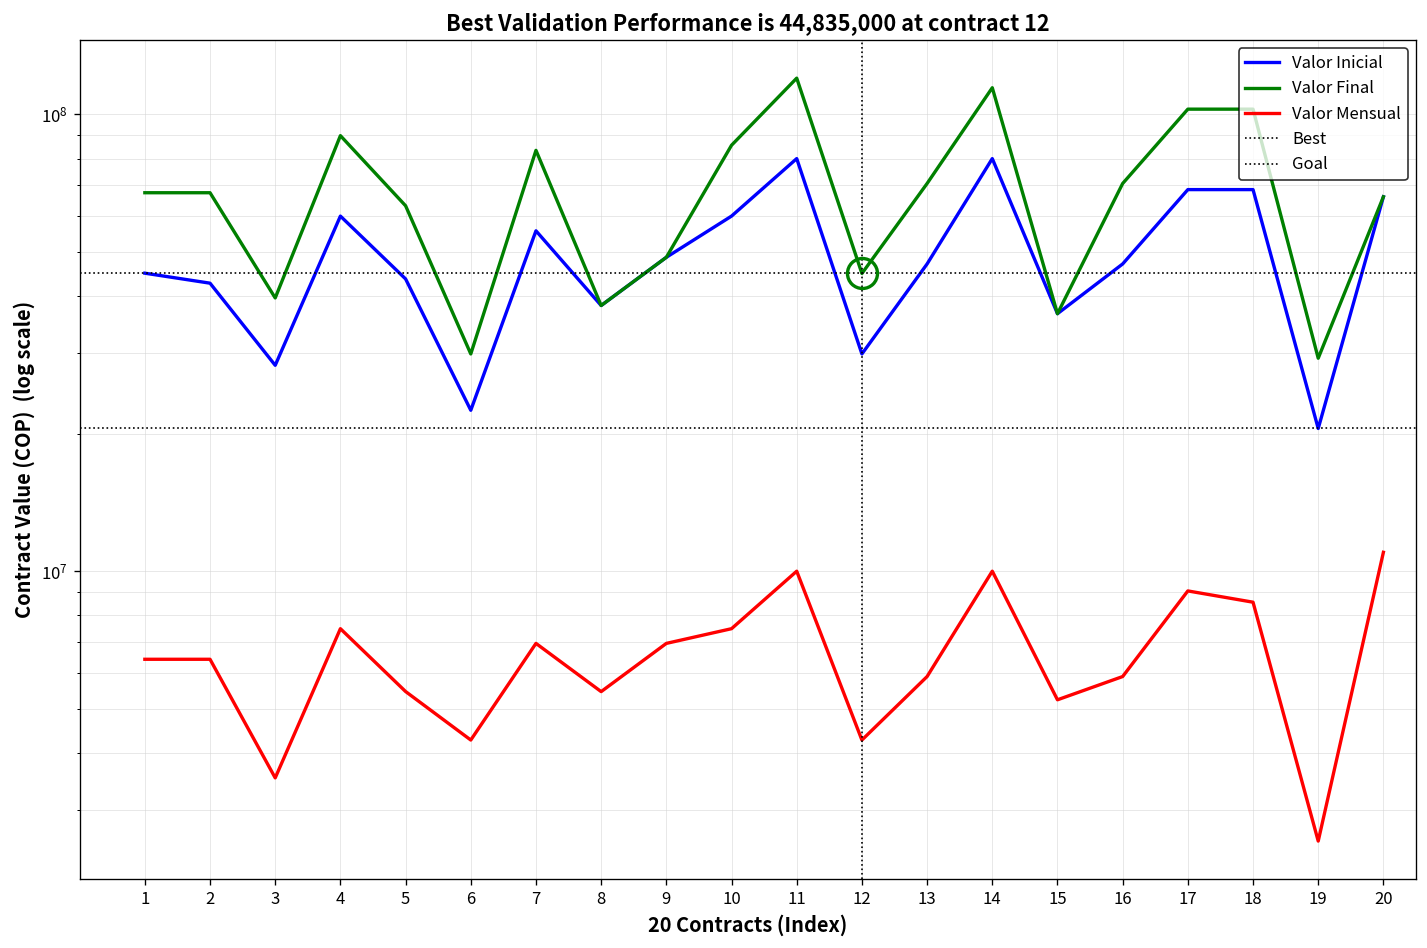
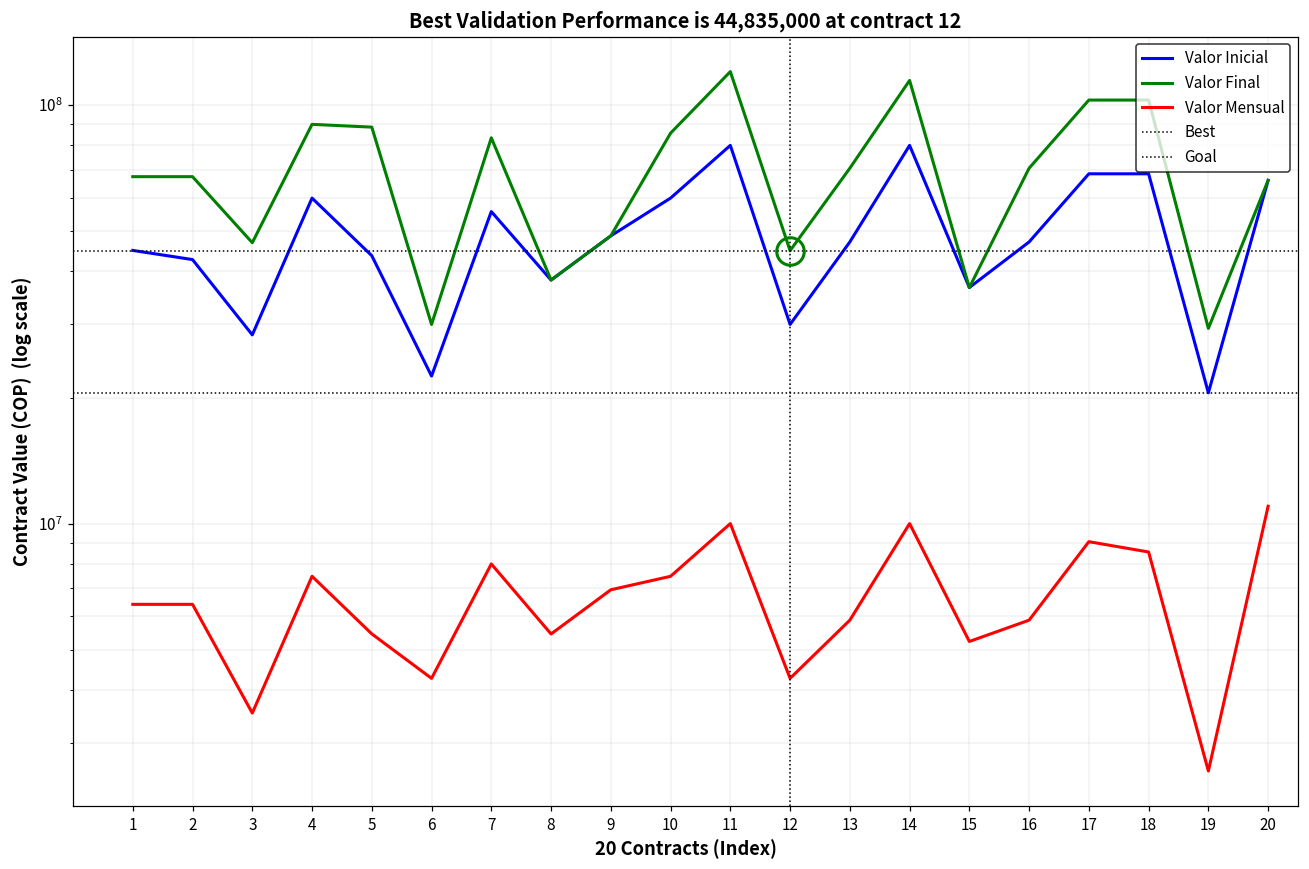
  {
    "Valor Inicial": {
      "1": 45000000,
      "2": 43000000,
      "3": 28000000,
      "4": 60000000,
      "5": 44000000,
      "6": 23000000,
      "7": 56000000,
      "10": 60000000,
      "11": 80000000,
      "12": 30000000,
      "13": 47000000,
      "14": 80000000,
      "16": 47000000,
      "17": 68000000,
      "18": 68000000,
      "19": 21000000
    },
    "Valor Final": {
      "1": 67000000,
      "2": 67000000,
-     "3": 40000000,
+     "3": 47000000,
      "4": 90000000,
-     "5": 63000000,
+     "5": 88000000,
      "6": 30000000,
      "7": 83000000,
      "10": 86000000,
      "11": 120000000,
      "13": 71000000,
      "14": 114000000,
      "16": 71000000,
      "17": 103000000,
      "19": 29000000
    },
    "Valor Mensual": {
      "1": 6400000,
      "2": 6400000,
      "3": 3500000,
      "4": 7500000,
      "5": 5500000,
      "6": 4300000,
-     "7": 6900000,
+     "7": 8000000,
      "8": 5500000,
      "9": 6900000,
      "10": 7500000,
      "11": 10000000,
      "12": 4300000,
      "13": 5900000,
      "14": 10000000,
      "15": 5200000,
      "16": 5900000,
      "17": 9100000,
      "18": 8600000,
      "19": 2600000,
      "20": 11000000
    }
  }
